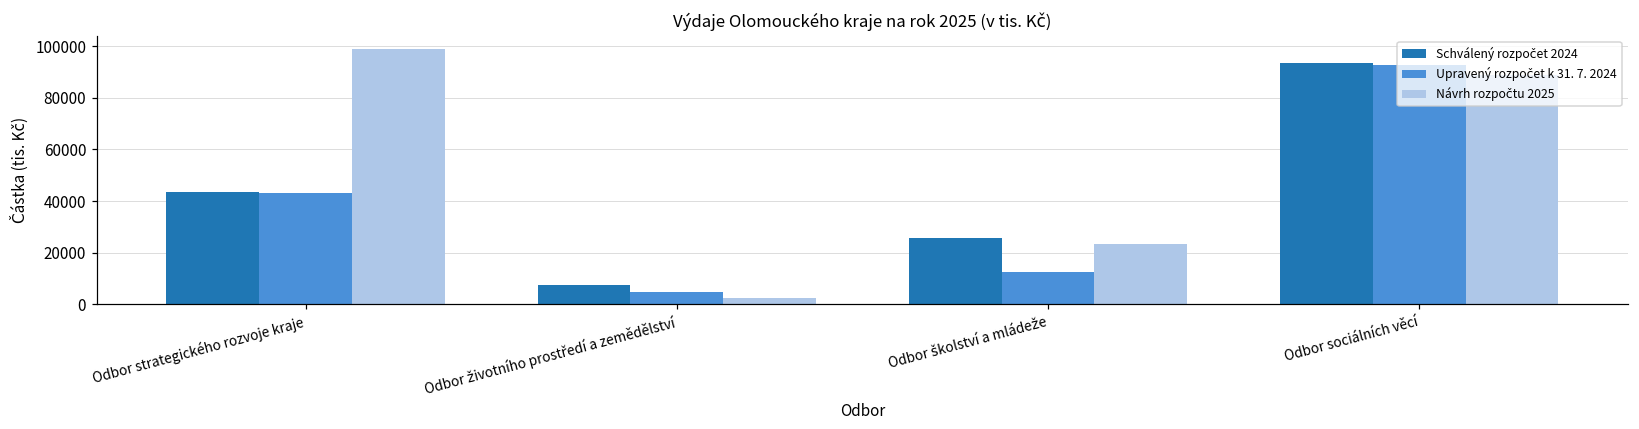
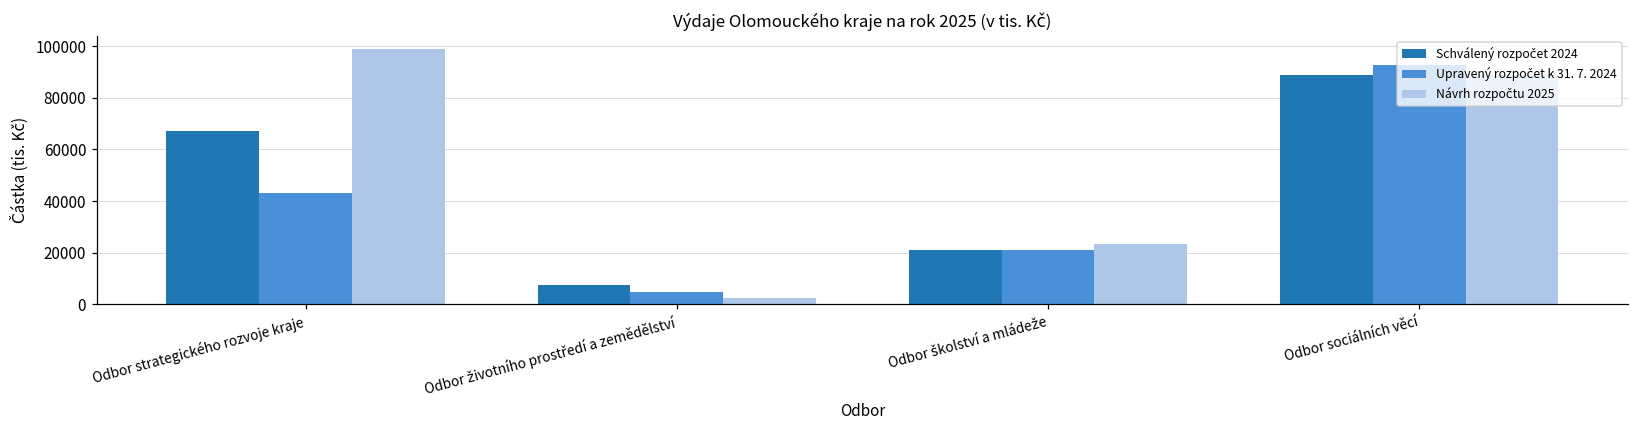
  {
    "Schválený rozpočet 2024": {
-     "Odbor strategického rozvoje kraje": 44000,
+     "Odbor strategického rozvoje kraje": 67000,
      "Odbor životního prostředí a zemědělství": 7000,
-     "Odbor školství a mládeže": 26000,
-     "Odbor sociálních věcí": 93000
+     "Odbor školství a mládeže": 21000,
+     "Odbor sociálních věcí": 89000
    },
    "Upravený rozpočet k 31. 7. 2024": {
      "Odbor strategického rozvoje kraje": 43000,
      "Odbor životního prostředí a zemědělství": 5000,
-     "Odbor školství a mládeže": 13000
+     "Odbor školství a mládeže": 21000
    },
    "Návrh rozpočtu 2025": {
      "Odbor strategického rozvoje kraje": 99000,
      "Odbor životního prostředí a zemědělství": 2000,
      "Odbor školství a mládeže": 23000
    }
  }
